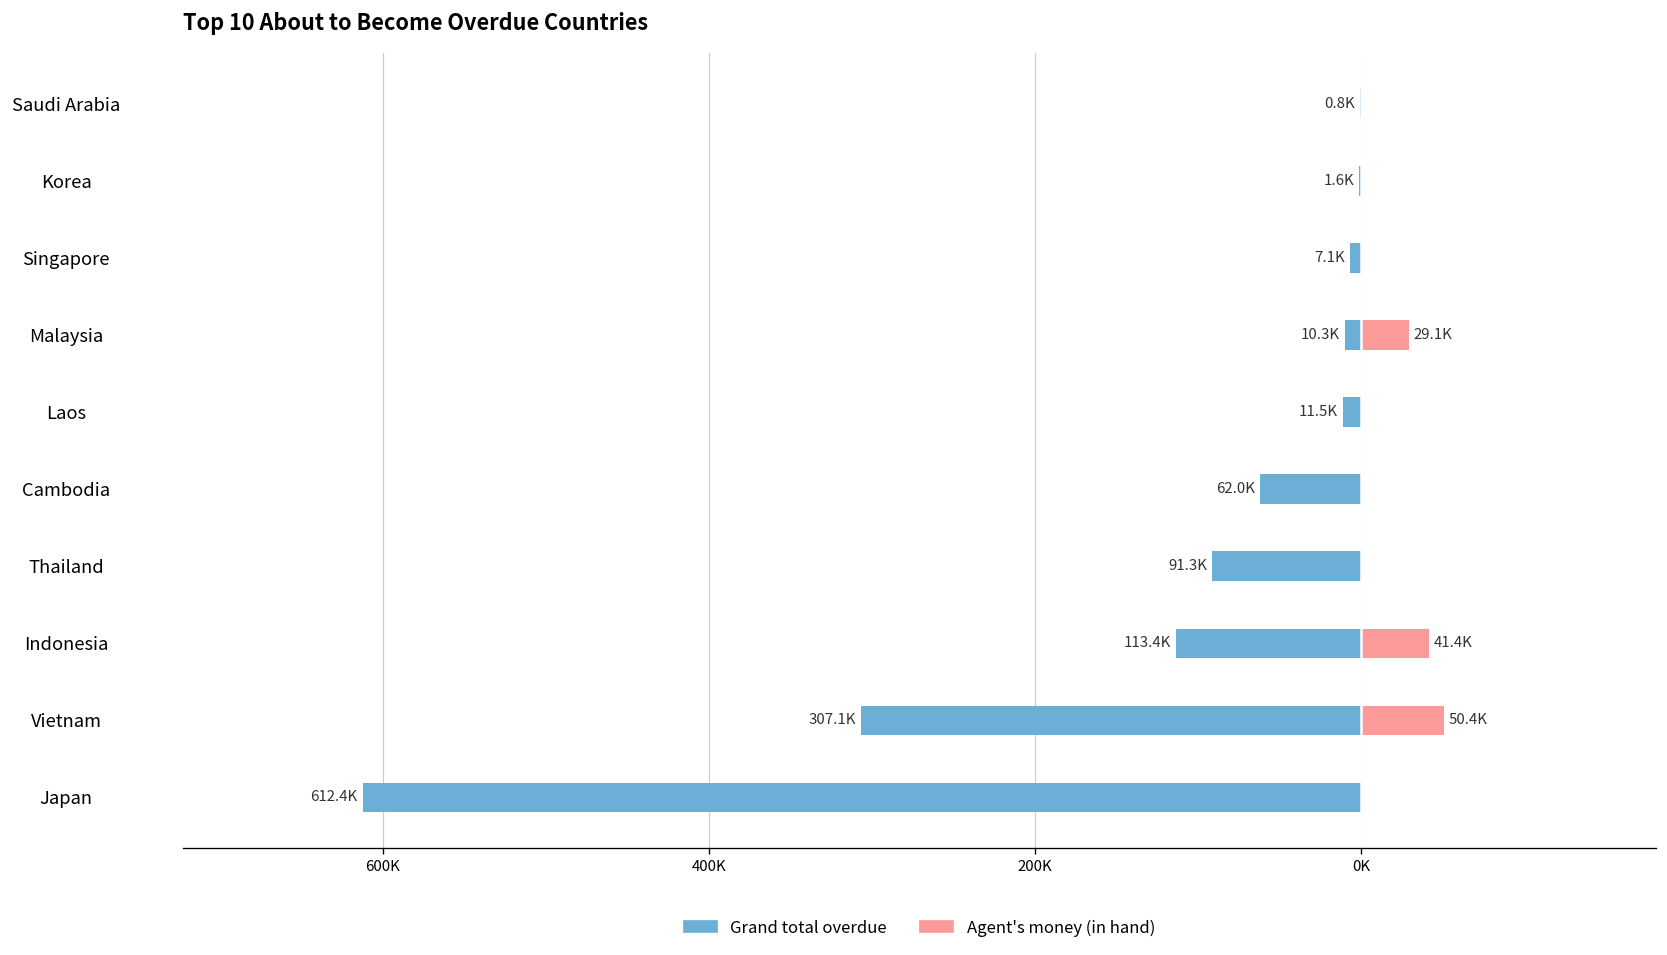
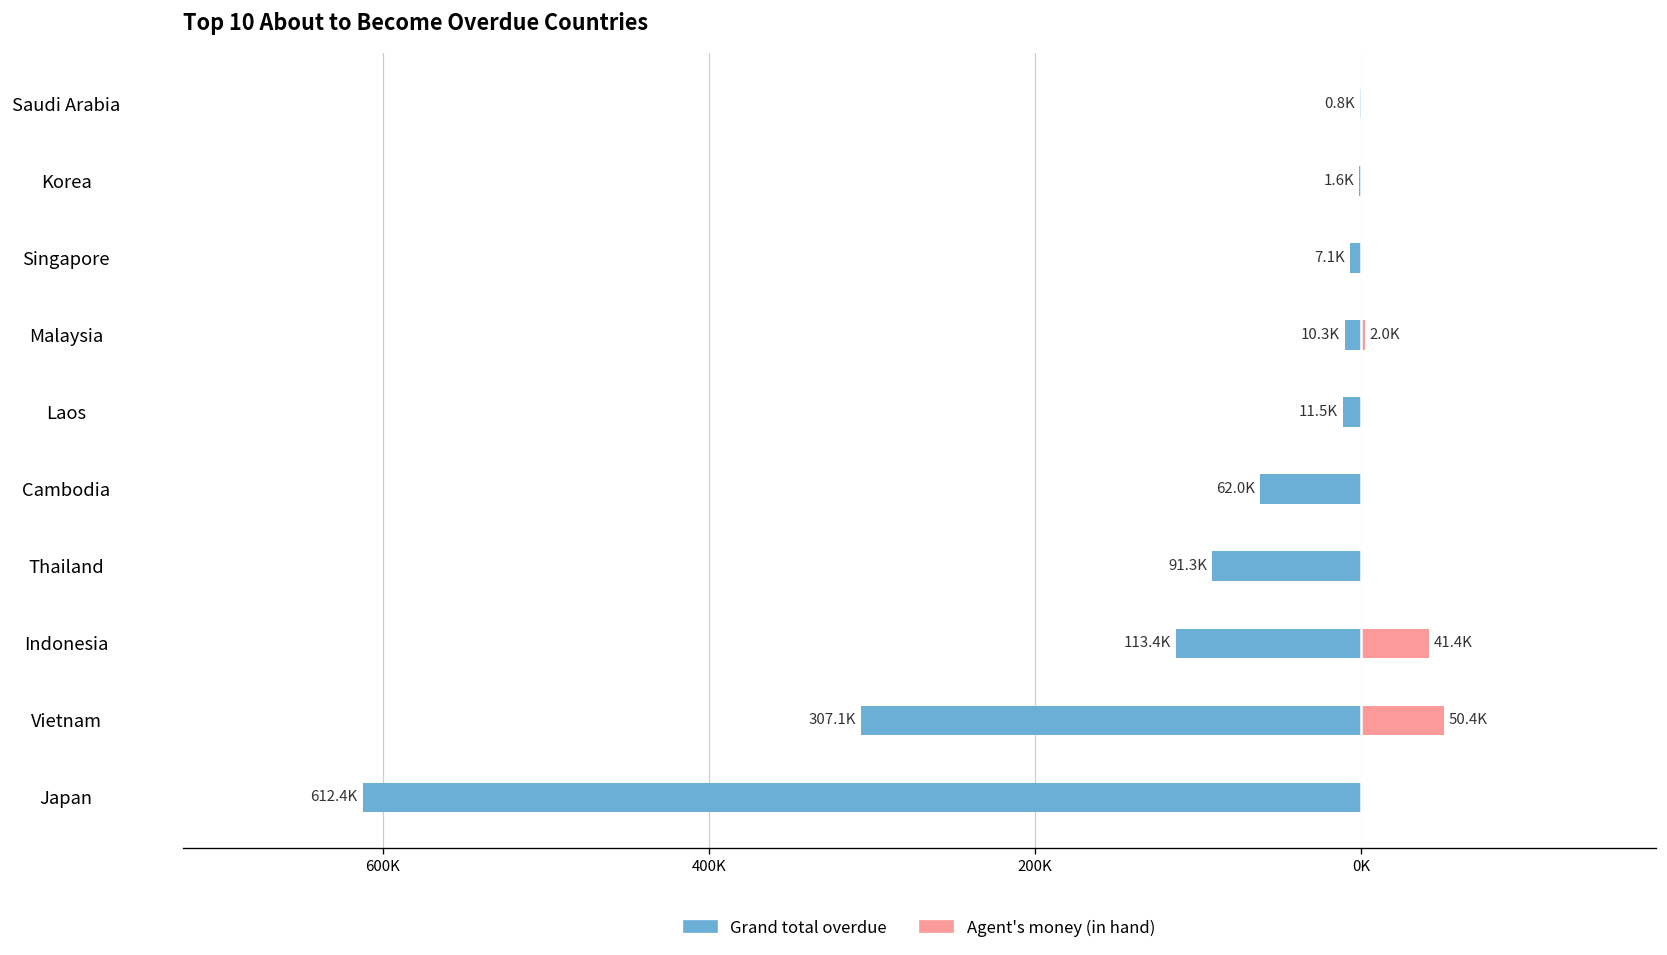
  {
    "Agent's money (in hand)": {
-     "Malaysia": "29.1K",
+     "Malaysia": "2.0K",
      "Indonesia": "41.4K",
      "Vietnam": "50.4K"
    }
  }
